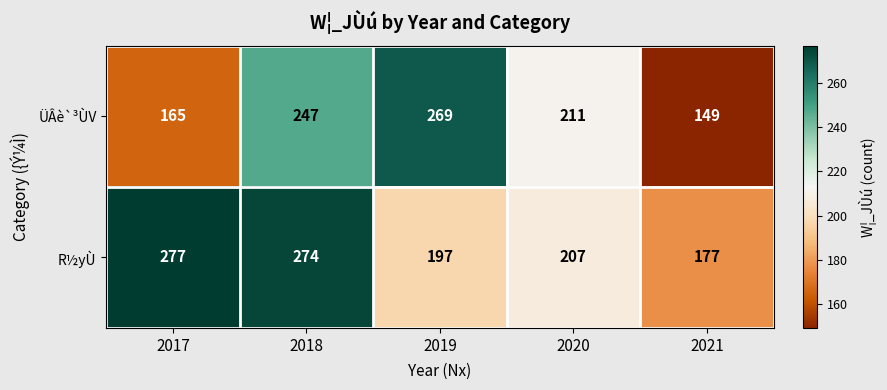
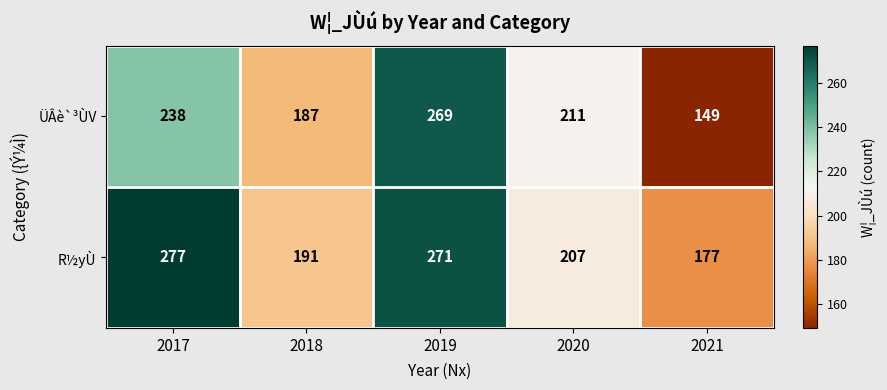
  {
    "ÜÂè`³ÙV": {
-     "2017": 165,
-     "2018": 247,
+     "2017": 238,
+     "2018": 187,
      "2019": 269,
      "2020": 211,
      "2021": 149
    },
    "R½yÙ": {
      "2017": 277,
-     "2018": 274,
-     "2019": 197,
+     "2018": 191,
+     "2019": 271,
      "2020": 207,
      "2021": 177
    }
  }
